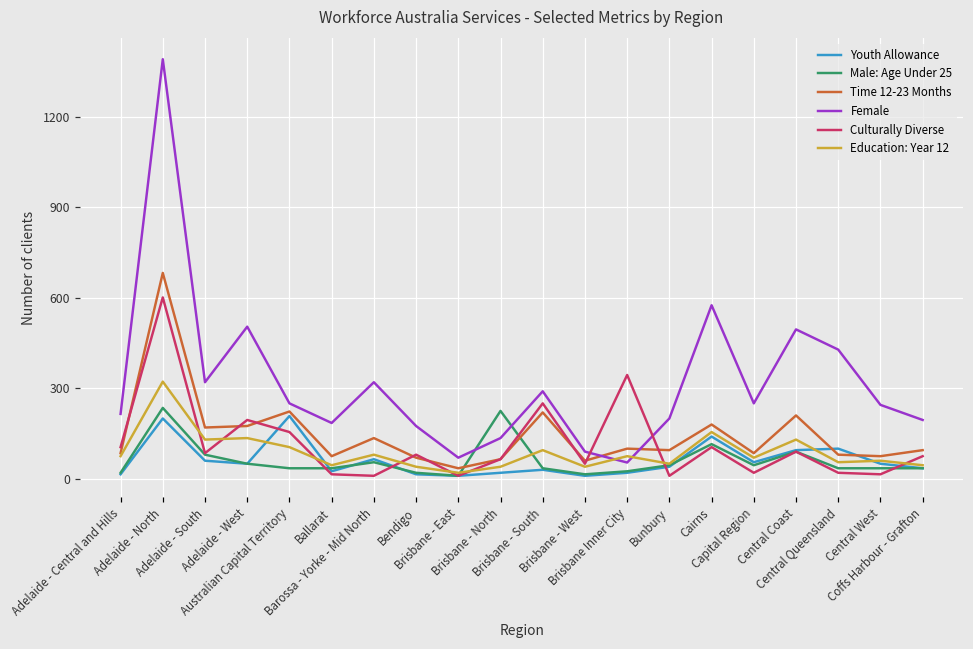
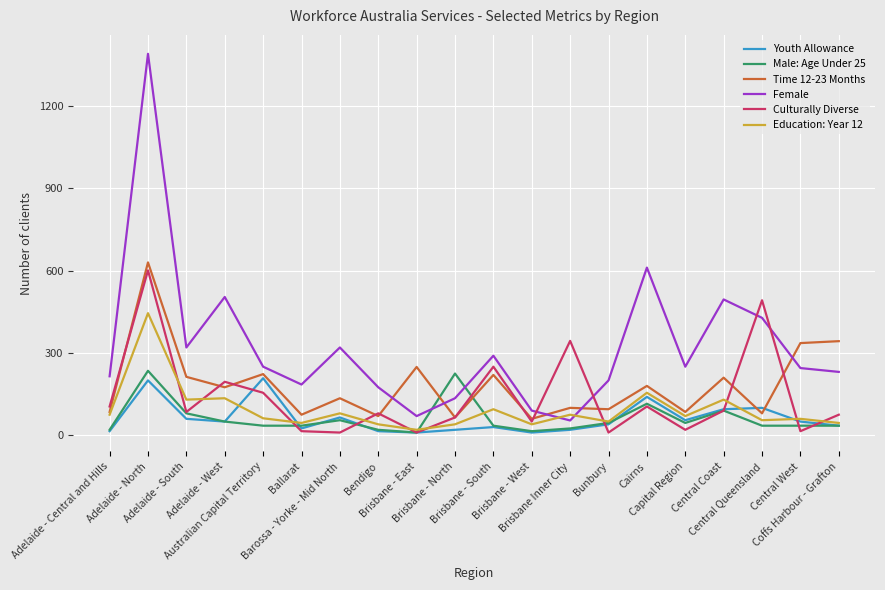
  {
    "Youth Allowance": {
      "Adelaide - North": 200,
      "Adelaide - South": 60,
      "Australian Capital Territory": 210,
      "Ballarat": 30,
      "Barossa - Yorke - Mid North": 70,
      "Brisbane - North": 20,
      "Cairns": 140,
      "Capital Region": 60,
      "Central Queensland": 100,
      "Central West": 50
    },
    "Male: Age Under 25": {
      "Adelaide - North": 240,
      "Australian Capital Territory": 40,
      "Ballarat": 40,
      "Barossa - Yorke - Mid North": 60,
      "Brisbane - North": 230,
      "Cairns": 120,
      "Capital Region": 50,
      "Central Queensland": 40,
      "Central West": 40
    },
    "Time 12-23 Months": {
      "Adelaide - Central and Hills": 90,
-     "Adelaide - North": 680,
-     "Adelaide - South": 170,
+     "Adelaide - North": 630,
+     "Adelaide - South": 210,
      "Adelaide - West": 180,
      "Australian Capital Territory": 220,
      "Ballarat": 80,
      "Barossa - Yorke - Mid North": 140,
      "Bendigo": 70,
-     "Brisbane - East": 40,
+     "Brisbane - East": 250,
      "Brisbane - South": 220,
      "Brisbane - West": 60,
      "Brisbane Inner City": 100,
      "Bunbury": 100,
      "Cairns": 180,
      "Capital Region": 90,
      "Central Coast": 210,
      "Central Queensland": 80,
-     "Central West": 80,
-     "Coffs Harbour - Grafton": 100
+     "Central West": 340,
+     "Coffs Harbour - Grafton": 340
    },
    "Female": {
      "Adelaide - Central and Hills": 220,
      "Adelaide - North": 1390,
      "Adelaide - South": 320,
      "Adelaide - West": 500,
      "Australian Capital Territory": 250,
      "Ballarat": 190,
      "Barossa - Yorke - Mid North": 320,
      "Bendigo": 180,
      "Brisbane - East": 70,
      "Brisbane - North": 140,
      "Brisbane - South": 290,
      "Brisbane - West": 90,
      "Brisbane Inner City": 50,
      "Bunbury": 200,
-     "Cairns": 580,
+     "Cairns": 610,
      "Capital Region": 250,
      "Central Coast": 500,
      "Central Queensland": 430,
      "Central West": 250,
-     "Coffs Harbour - Grafton": 200
+     "Coffs Harbour - Grafton": 230
    },
    "Culturally Diverse": {
      "Adelaide - Central and Hills": 110,
      "Adelaide - North": 600,
      "Adelaide - West": 200,
      "Australian Capital Territory": 160,
      "Ballarat": 20,
      "Barossa - Yorke - Mid North": 10,
      "Bendigo": 80,
      "Brisbane - South": 250,
      "Brisbane - West": 50,
      "Brisbane Inner City": 340,
      "Bunbury": 10,
      "Cairns": 110,
      "Capital Region": 20,
-     "Central Queensland": 20,
+     "Central Queensland": 490,
      "Central West": 20,
      "Coffs Harbour - Grafton": 80
    },
    "Education: Year 12": {
      "Adelaide - Central and Hills": 80,
-     "Adelaide - North": 320,
+     "Adelaide - North": 450,
      "Adelaide - South": 130,
      "Adelaide - West": 140,
-     "Australian Capital Territory": 110,
+     "Australian Capital Territory": 60,
      "Ballarat": 50,
      "Barossa - Yorke - Mid North": 80,
      "Bendigo": 40,
      "Brisbane - East": 20,
      "Brisbane - North": 40,
      "Brisbane - South": 100,
      "Brisbane - West": 40,
      "Brisbane Inner City": 80,
      "Cairns": 160,
      "Capital Region": 70,
      "Central Coast": 130,
      "Central Queensland": 60,
      "Central West": 60,
      "Coffs Harbour - Grafton": 50
    }
  }
